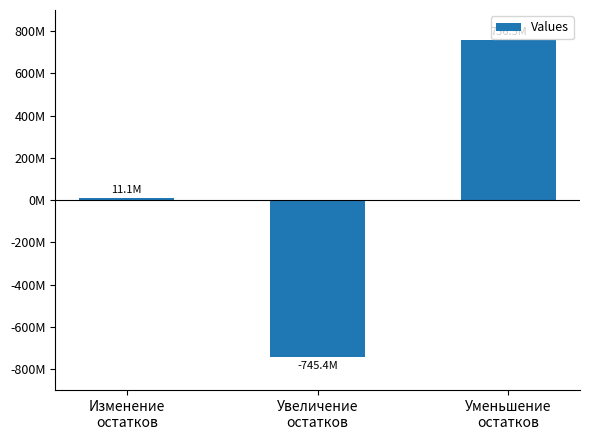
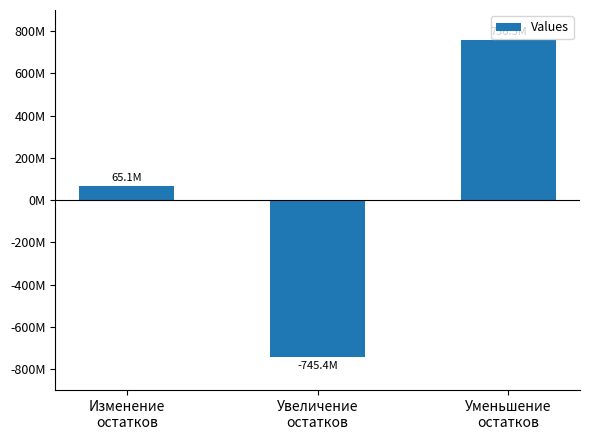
  {
-   "Изменение остатков": "11.1M",
+   "Изменение остатков": "65.1M",
    "Увеличение остатков": "-745.4M"
  }
